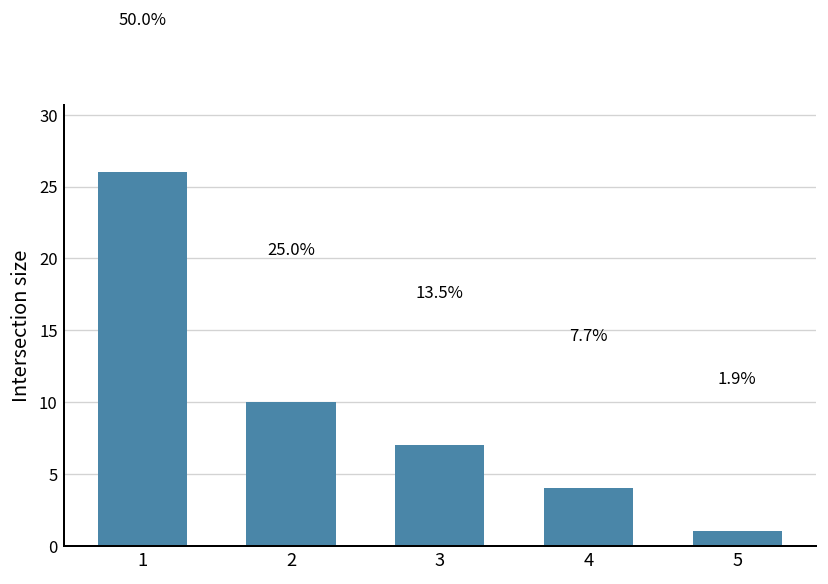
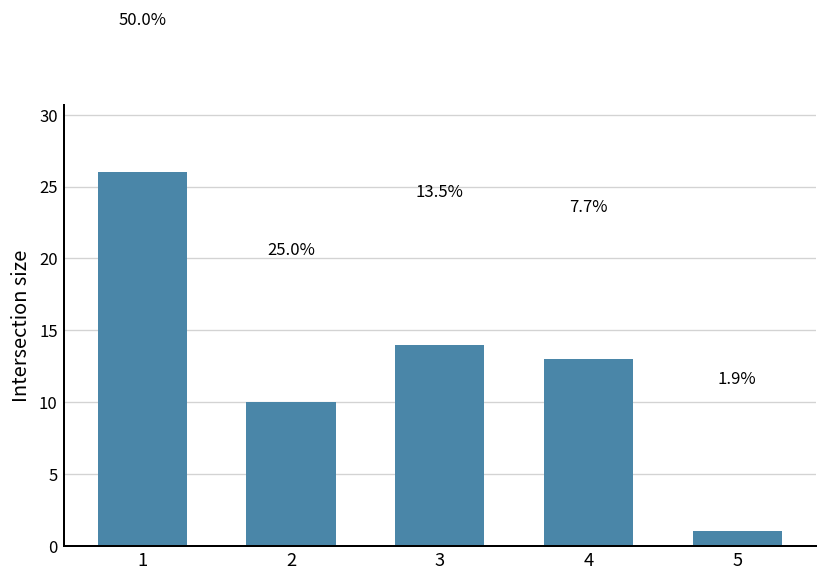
  {
    "1": 26,
    "2": 10,
-   "3": 7,
-   "4": 4,
+   "3": 14,
+   "4": 13,
    "5": 1
  }
